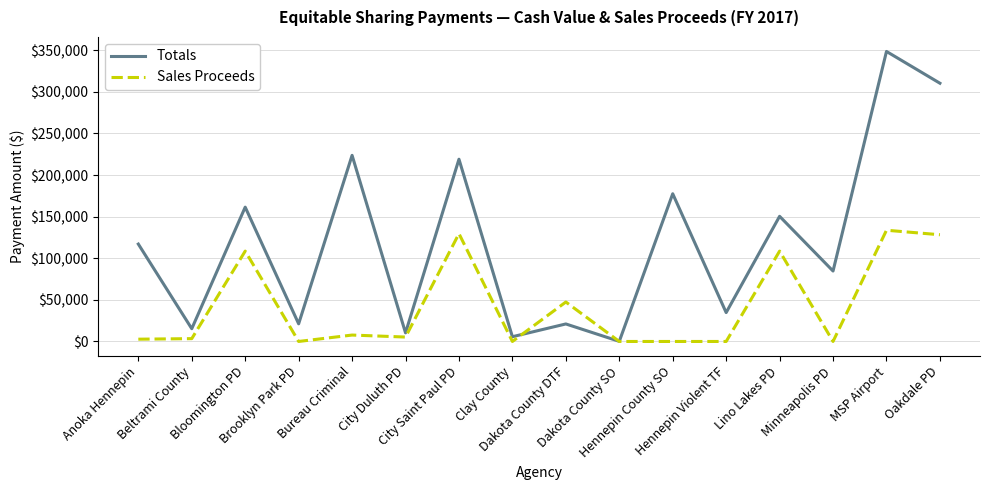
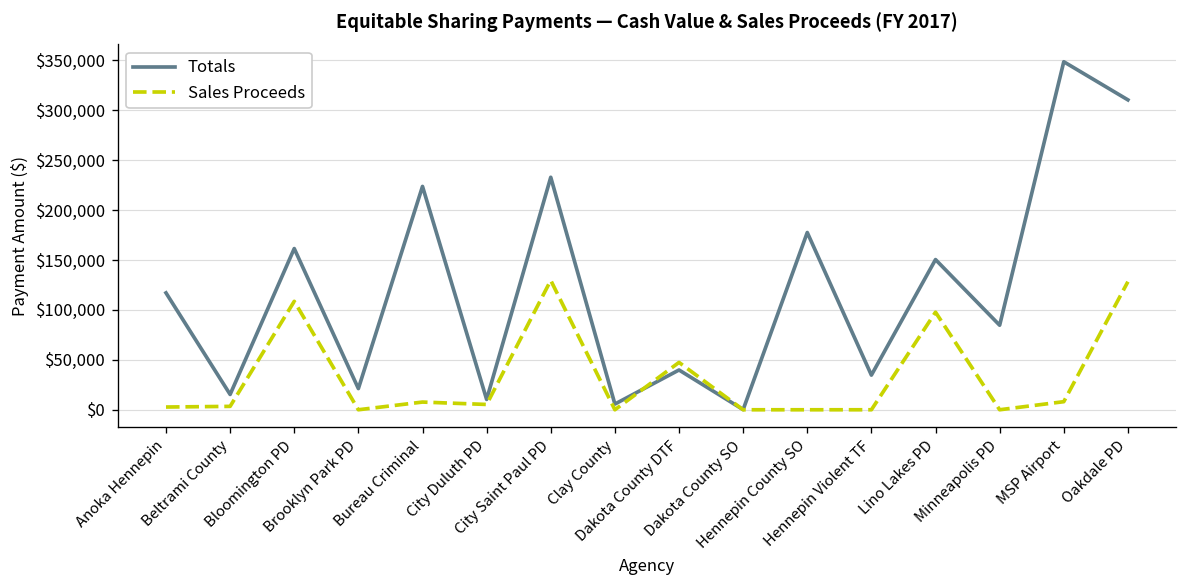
  {
    "Totals": {
      "Anoka Hennepin": "$120,000",
      "Beltrami County": "$20,000",
      "Bloomington PD": "$160,000",
      "Brooklyn Park PD": "$20,000",
      "Bureau Criminal": "$220,000",
      "City Duluth PD": "$10,000",
-     "City Saint Paul PD": "$220,000",
+     "City Saint Paul PD": "$230,000",
      "Clay County": "$10,000",
-     "Dakota County DTF": "$20,000",
+     "Dakota County DTF": "$40,000",
      "Hennepin County SO": "$180,000",
      "Hennepin Violent TF": "$30,000",
      "Lino Lakes PD": "$150,000",
      "Minneapolis PD": "$80,000",
      "MSP Airport": "$350,000",
      "Oakdale PD": "$310,000"
    },
    "Sales Proceeds": {
      "Anoka Hennepin": "$0",
      "Beltrami County": "$0",
      "Bloomington PD": "$110,000",
      "Brooklyn Park PD": "$0",
      "Bureau Criminal": "$10,000",
      "City Duluth PD": "$10,000",
      "City Saint Paul PD": "$130,000",
      "Clay County": "$0",
      "Dakota County DTF": "$50,000",
      "Hennepin County SO": "$0",
      "Hennepin Violent TF": "$0",
-     "Lino Lakes PD": "$110,000",
+     "Lino Lakes PD": "$100,000",
      "Minneapolis PD": "$0",
-     "MSP Airport": "$130,000",
+     "MSP Airport": "$10,000",
      "Oakdale PD": "$130,000"
    }
  }
